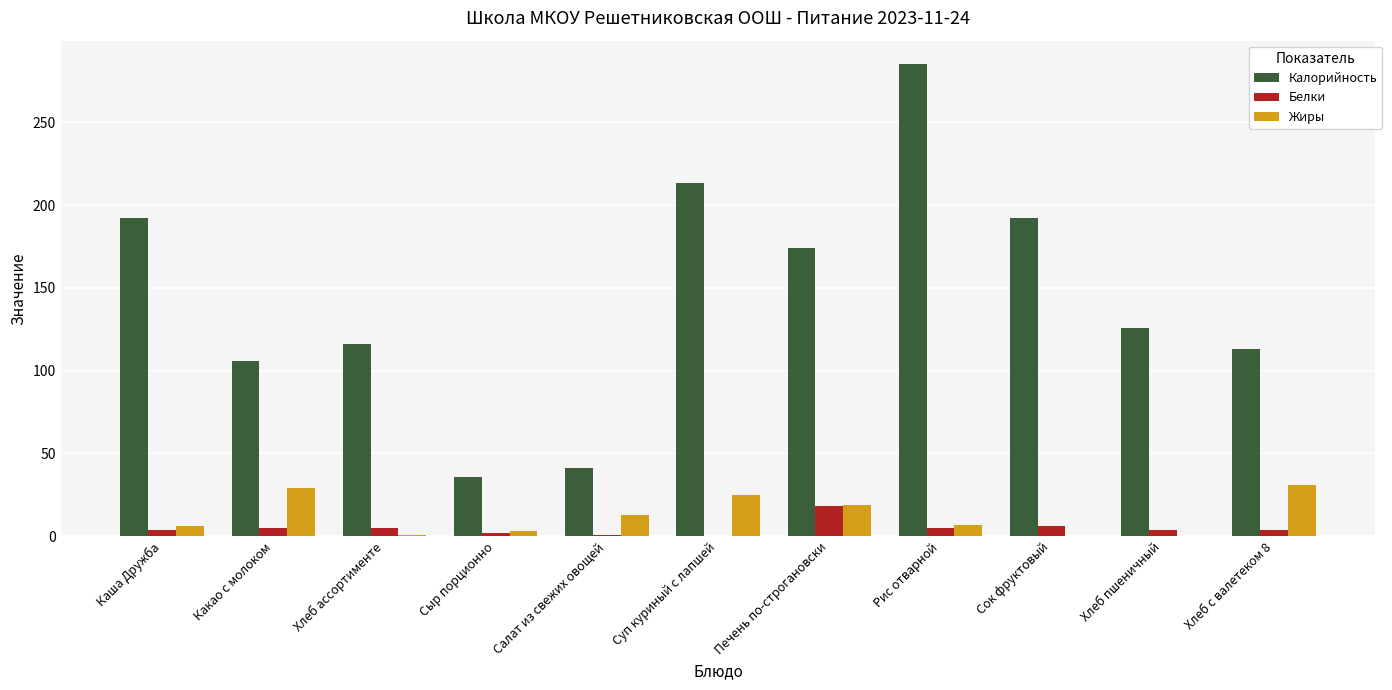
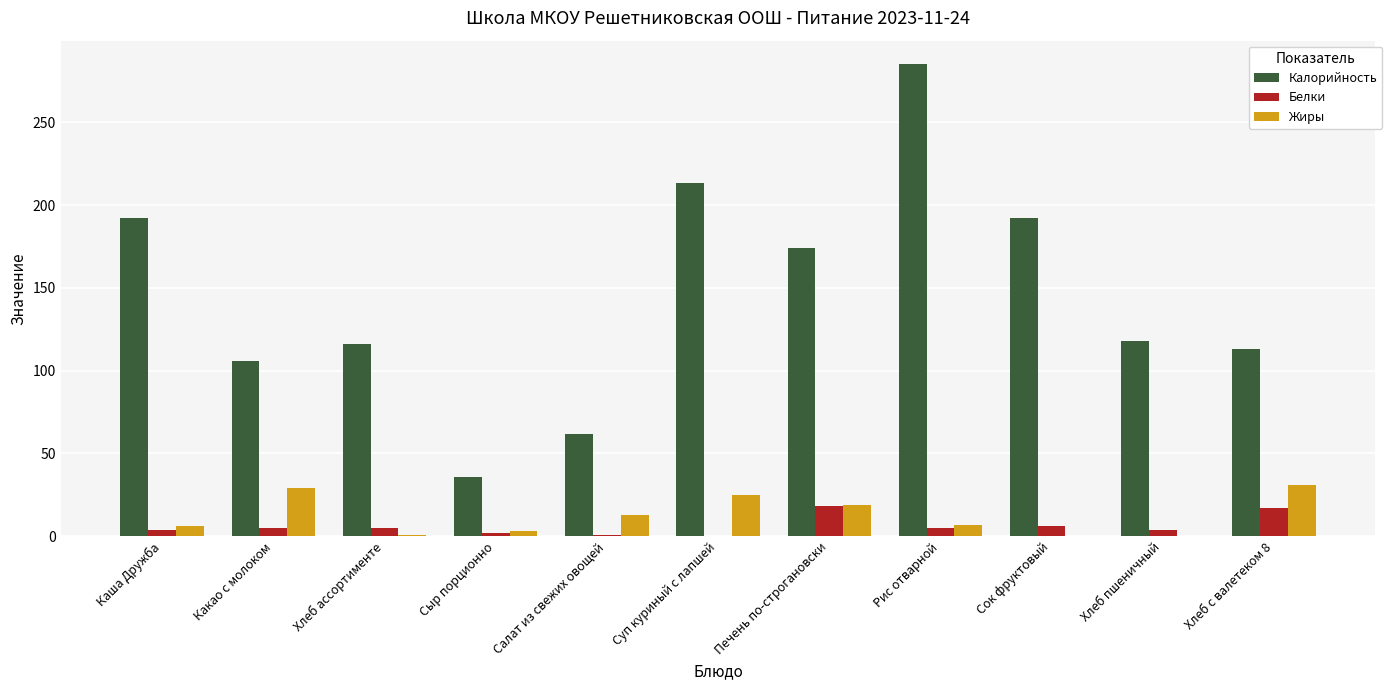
  {
    "Калорийность": {
      "Каша Дружба": 192,
      "Какао с молоком": 106,
      "Хлеб ассортименте": 116,
      "Сыр порционно": 36,
-     "Салат из свежих овощей": 41,
+     "Салат из свежих овощей": 62,
      "Суп куриный с лапшей": 213,
      "Печень по-строгановски": 174,
      "Рис отварной": 285,
      "Сок фруктовый": 192,
-     "Хлеб пшеничный": 126,
+     "Хлеб пшеничный": 118,
      "Хлеб с валетеком 8": 113
    },
    "Белки": {
      "Каша Дружба": 4,
      "Какао с молоком": 5,
      "Хлеб ассортименте": 5,
      "Сыр порционно": 2,
      "Суп куриный с лапшей": 0,
      "Печень по-строгановски": 18,
      "Рис отварной": 5,
      "Сок фруктовый": 6,
      "Хлеб пшеничный": 4,
-     "Хлеб с валетеком 8": 4
+     "Хлеб с валетеком 8": 17
    },
    "Жиры": {
      "Каша Дружба": 6,
      "Какао с молоком": 29,
      "Сыр порционно": 3,
      "Салат из свежих овощей": 13,
      "Суп куриный с лапшей": 25,
      "Печень по-строгановски": 19,
      "Рис отварной": 7,
      "Сок фруктовый": 0,
      "Хлеб пшеничный": 0,
      "Хлеб с валетеком 8": 31
    }
  }
